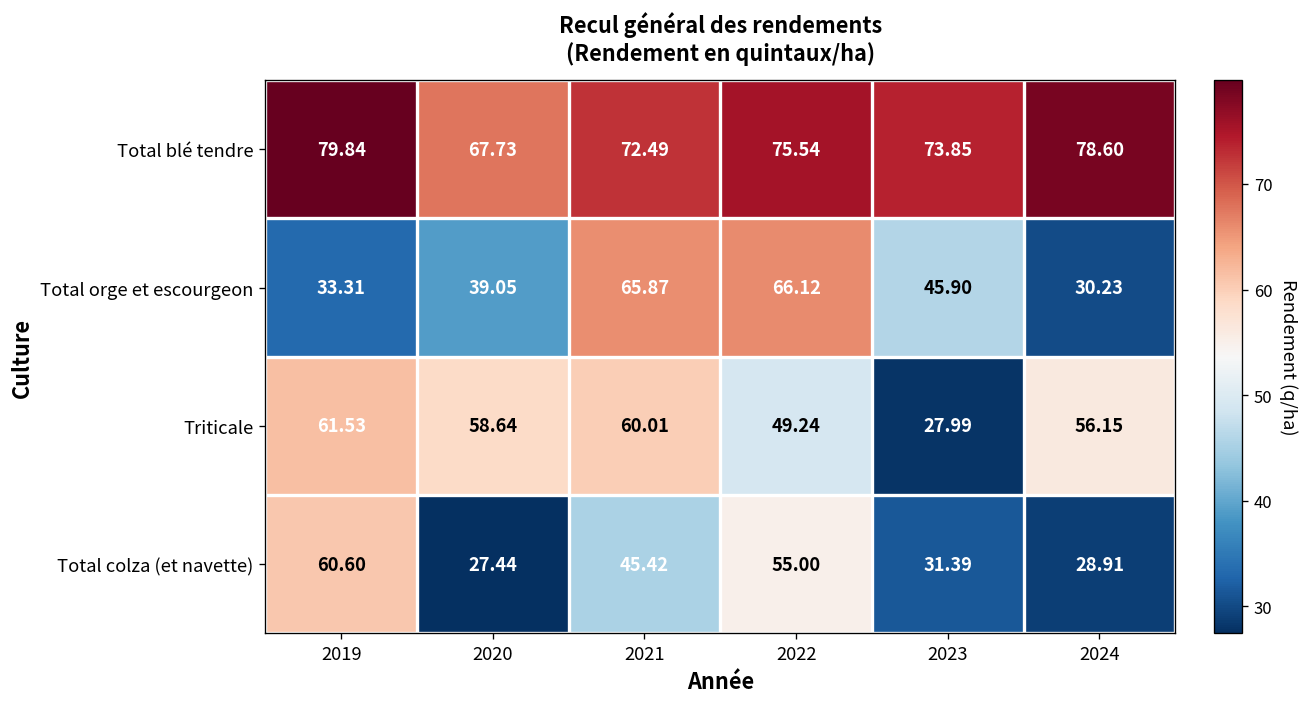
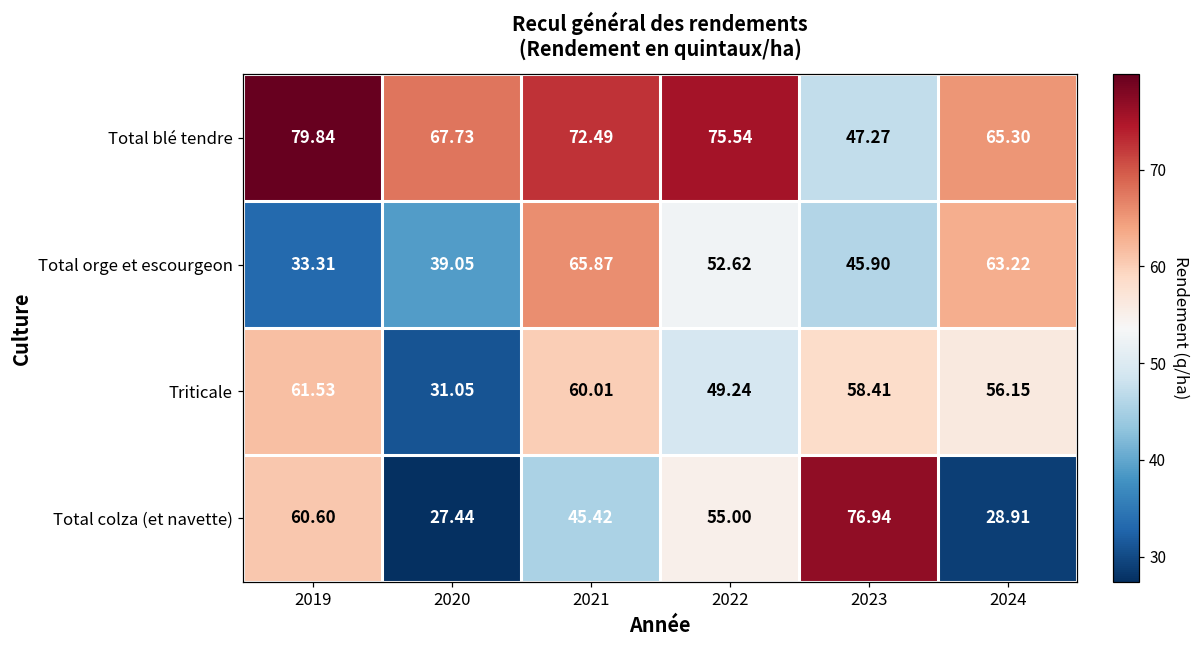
  {
    "Total blé tendre": {
      "2019": 79.84,
      "2020": 67.73,
      "2021": 72.49,
      "2022": 75.54,
-     "2023": 73.85,
-     "2024": 78.60
+     "2023": 47.27,
+     "2024": 65.30
    },
    "Total orge et escourgeon": {
      "2019": 33.31,
      "2020": 39.05,
      "2021": 65.87,
-     "2022": 66.12,
+     "2022": 52.62,
      "2023": 45.90,
-     "2024": 30.23
+     "2024": 63.22
    },
    "Triticale": {
      "2019": 61.53,
-     "2020": 58.64,
+     "2020": 31.05,
      "2021": 60.01,
      "2022": 49.24,
-     "2023": 27.99,
+     "2023": 58.41,
      "2024": 56.15
    },
    "Total colza (et navette)": {
      "2019": 60.60,
      "2020": 27.44,
      "2021": 45.42,
      "2022": 55.00,
-     "2023": 31.39,
+     "2023": 76.94,
      "2024": 28.91
    }
  }
